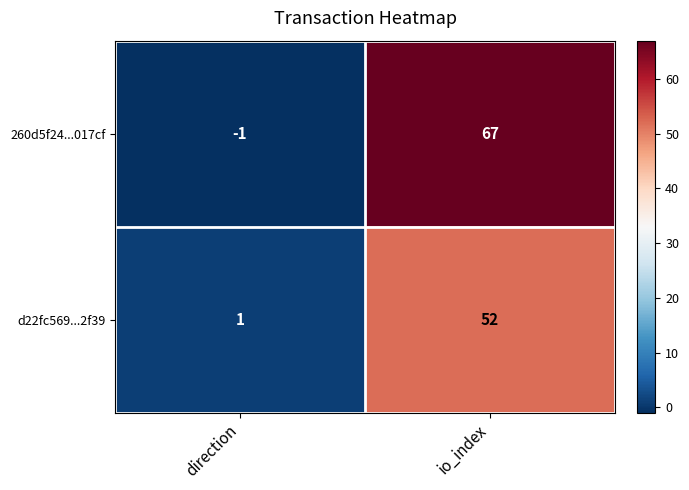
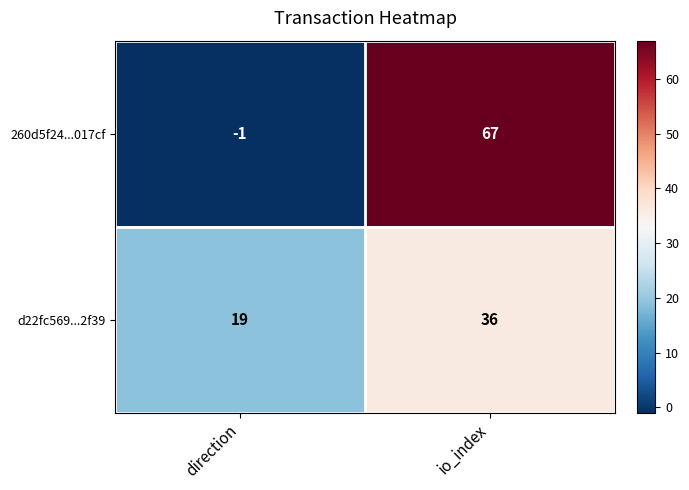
  {
    "260d5f24...017cf": {
      "direction": -1,
      "io_index": 67
    },
    "d22fc569...2f39": {
-     "direction": 1,
-     "io_index": 52
+     "direction": 19,
+     "io_index": 36
    }
  }
